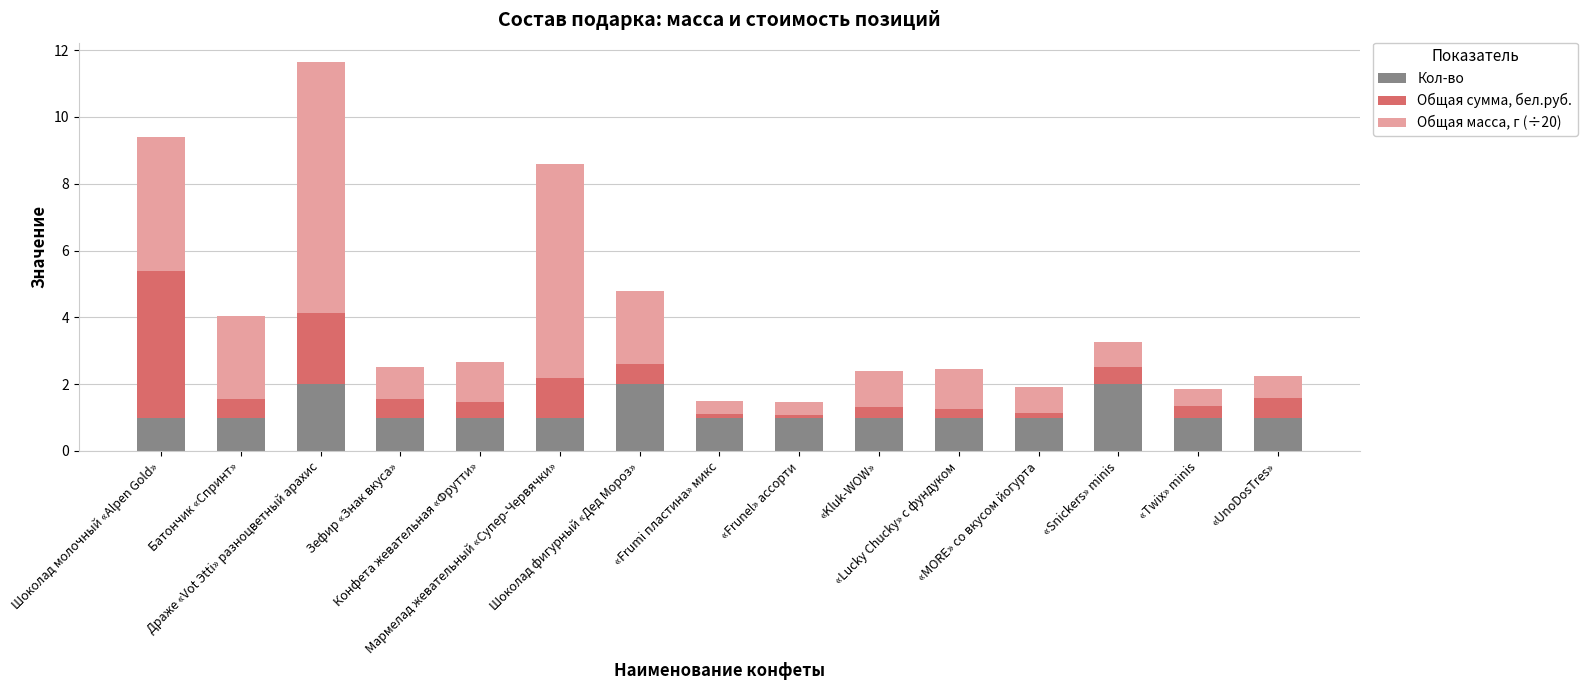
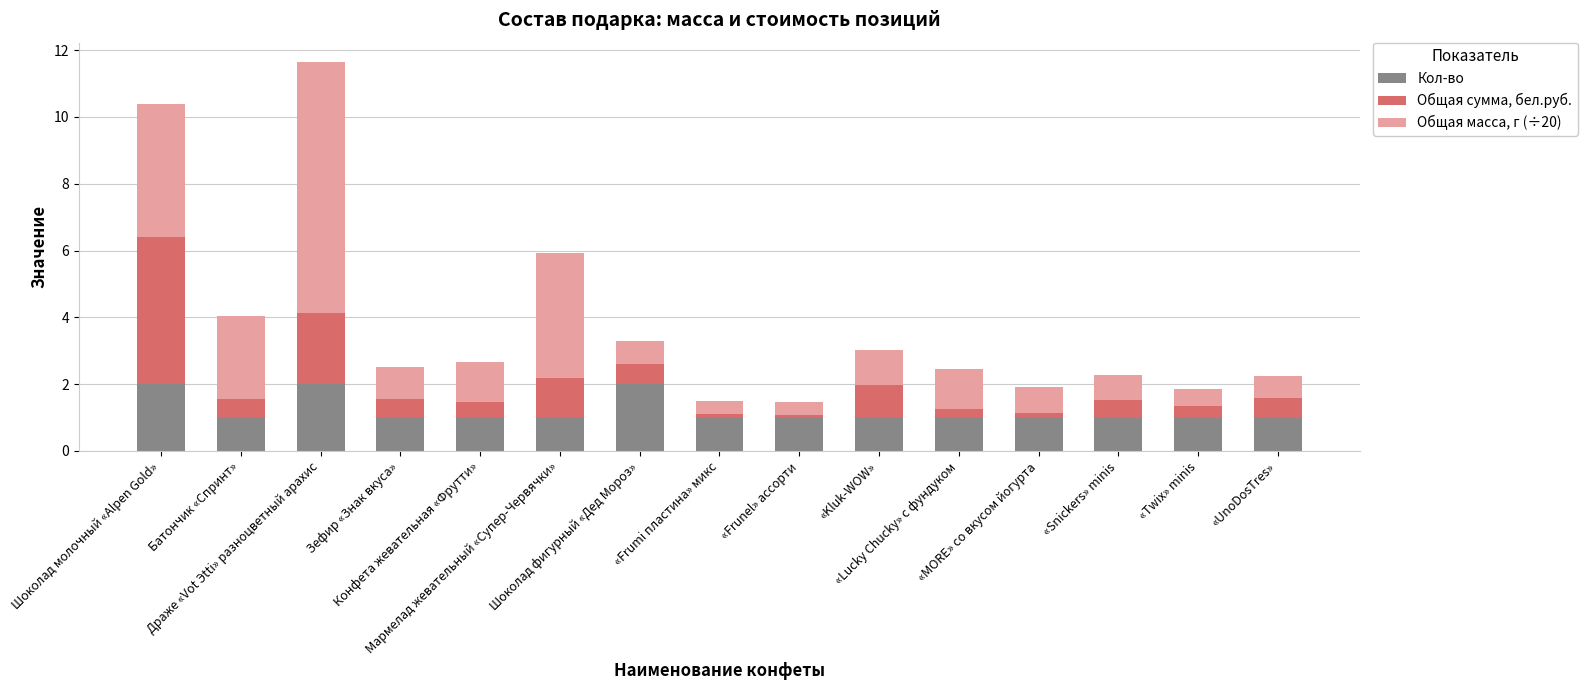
  {
    "Кол-во": {
-     "Шоколад молочный «Alpen Gold»": 1,
+     "Шоколад молочный «Alpen Gold»": 2,
      "Батончик «Спринт»": 1,
      "Драже «Vot Эtti» разноцветный арахис": 2,
      "Зефир «Знак вкуса»": 1,
      "Конфета жевательная «Фрутти»": 1,
      "Мармелад жевательный «Супер-Червячки»": 1,
      "Шоколад фигурный «Дед Мороз»": 2,
      "«Frumi пластина» микс": 1,
      "«Frunel» ассорти": 1,
      "«Kluk-WOW»": 1,
      "«Lucky Chucky» с фундуком": 1,
      "«MORE» со вкусом йогурта": 1,
-     "«Snickers» minis": 2,
+     "«Snickers» minis": 1,
      "«Twix» minis": 1,
      "«UnoDosTres»": 1
    },
    "Общая сумма, бел.руб.": {
      "Шоколад молочный «Alpen Gold»": 4.4,
      "Батончик «Спринт»": 0.5,
      "Драже «Vot Эtti» разноцветный арахис": 2.1,
      "Зефир «Знак вкуса»": 0.6,
      "Конфета жевательная «Фрутти»": 0.5,
      "Мармелад жевательный «Супер-Червячки»": 1.2,
      "Шоколад фигурный «Дед Мороз»": 0.6,
      "«Frumi пластина» микс": 0.1,
-     "«Kluk-WOW»": 0.3,
+     "«Kluk-WOW»": 1.0,
      "«Lucky Chucky» с фундуком": 0.3,
      "«MORE» со вкусом йогурта": 0.1,
      "«Snickers» minis": 0.5,
      "«Twix» minis": 0.3,
      "«UnoDosTres»": 0.6
    },
    "Общая масса, г (÷20)": {
      "Шоколад молочный «Alpen Gold»": 4.0,
      "Батончик «Спринт»": 2.5,
      "Драже «Vot Эtti» разноцветный арахис": 7.5,
      "Зефир «Знак вкуса»": 1.0,
      "Конфета жевательная «Фрутти»": 1.2,
-     "Мармелад жевательный «Супер-Червячки»": 6.4,
-     "Шоколад фигурный «Дед Мороз»": 2.2,
+     "Мармелад жевательный «Супер-Червячки»": 3.8,
+     "Шоколад фигурный «Дед Мороз»": 0.7,
      "«Frumi пластина» микс": 0.4,
      "«Frunel» ассорти": 0.4,
      "«Kluk-WOW»": 1.0,
      "«Lucky Chucky» с фундуком": 1.2,
      "«MORE» со вкусом йогурта": 0.8,
      "«Snickers» minis": 0.8,
      "«Twix» minis": 0.5,
      "«UnoDosTres»": 0.7
    }
  }
